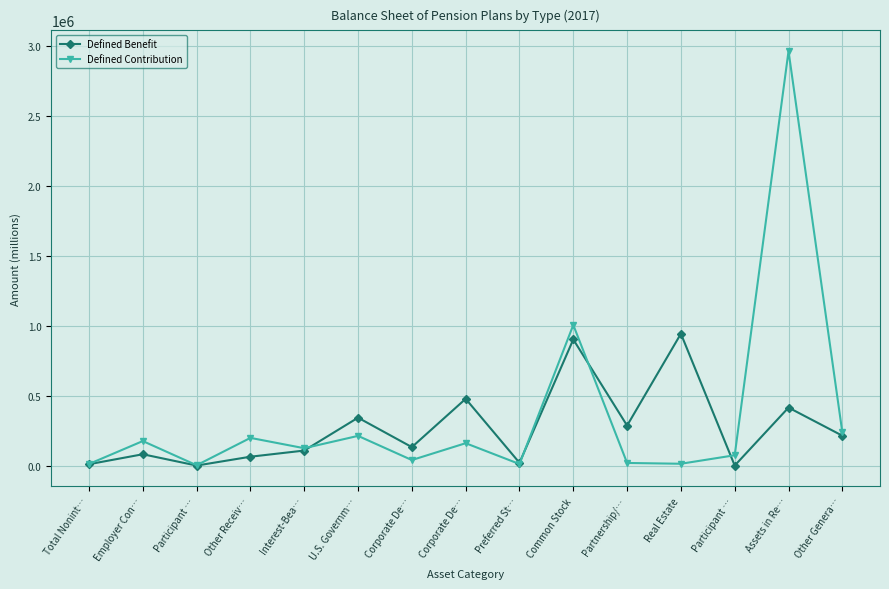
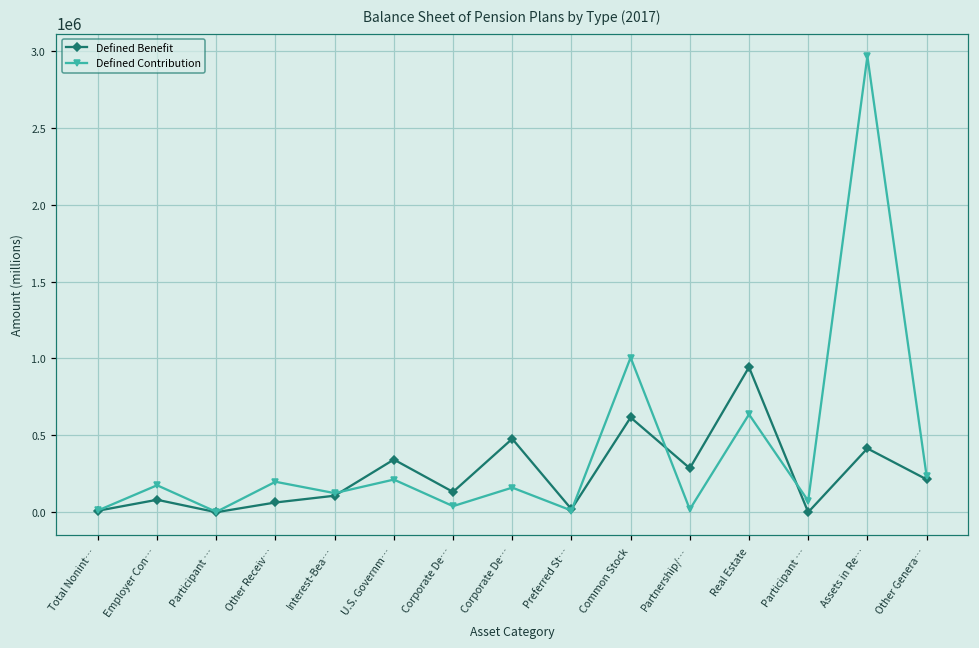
  {
    "Defined Benefit": {
      "Employer Con…": 80000,
      "Other Receiv…": 60000,
      "U.S. Governm…": 340000,
-     "Common Stock": 900000,
+     "Common Stock": 620000,
      "Partnership/…": 290000,
      "Real Estate": 940000,
      "Assets in Re…": 410000,
      "Other Genera…": 210000
    },
    "Defined Contribution": {
      "Employer Con…": 180000,
      "Other Receiv…": 200000,
      "U.S. Governm…": 210000,
      "Common Stock": 1010000,
      "Partnership/…": 20000,
-     "Real Estate": 10000,
+     "Real Estate": 640000,
      "Assets in Re…": 2970000,
      "Other Genera…": 240000
    }
  }
